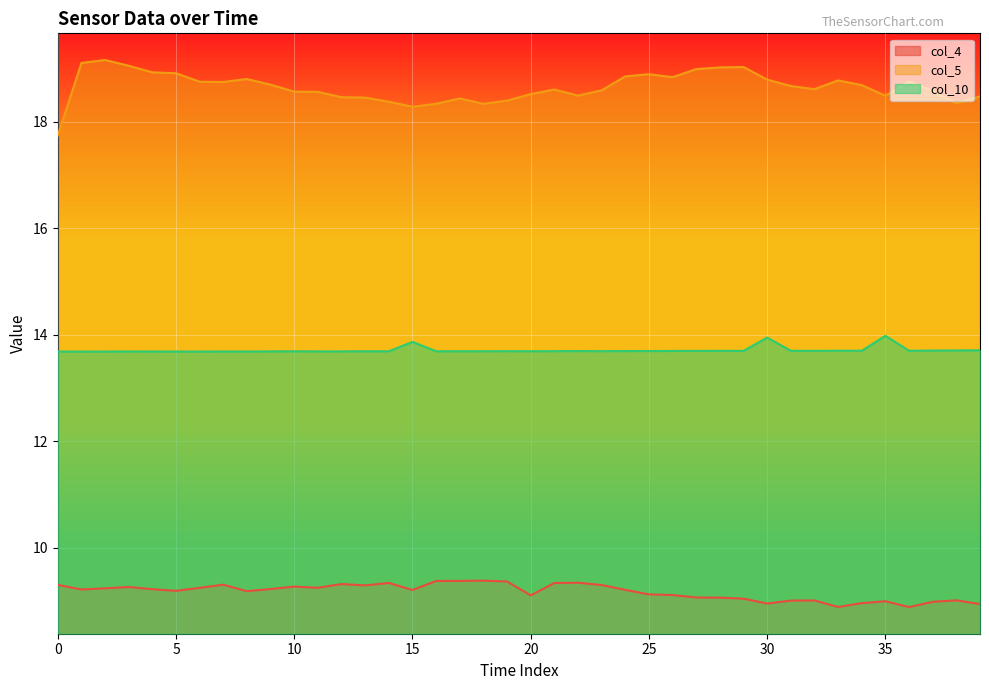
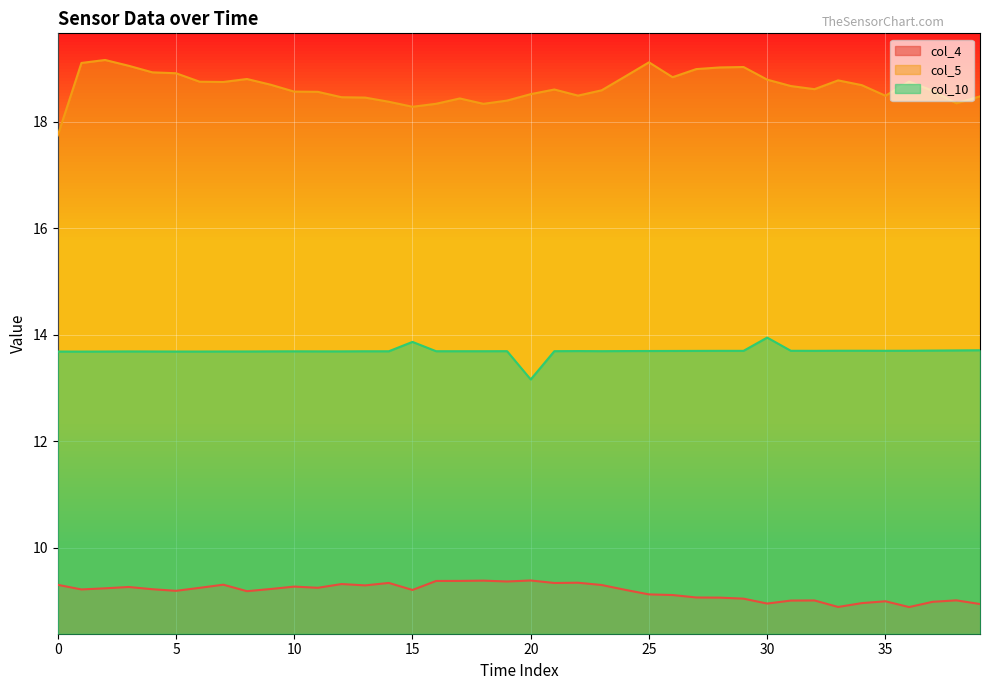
  {
    "col_4": {
      "0": 9.3,
      "5": 9.2,
      "10": 9.3,
      "15": 9.2,
-     "20": 9.1,
+     "20": 9.4,
      "25": 9.1,
      "30": 9.0,
      "35": 9.0
    },
    "col_5": {
      "0": 17.7,
      "5": 18.9,
      "10": 18.6,
      "15": 18.3,
      "20": 18.5,
-     "25": 18.9,
+     "25": 19.1,
      "30": 18.8,
      "35": 18.5
    },
    "col_10": {
      "0": 13.7,
      "5": 13.7,
      "10": 13.7,
      "15": 13.9,
-     "20": 13.7,
+     "20": 13.2,
      "25": 13.7,
      "30": 13.9,
-     "35": 14.0
+     "35": 13.7
    }
  }
